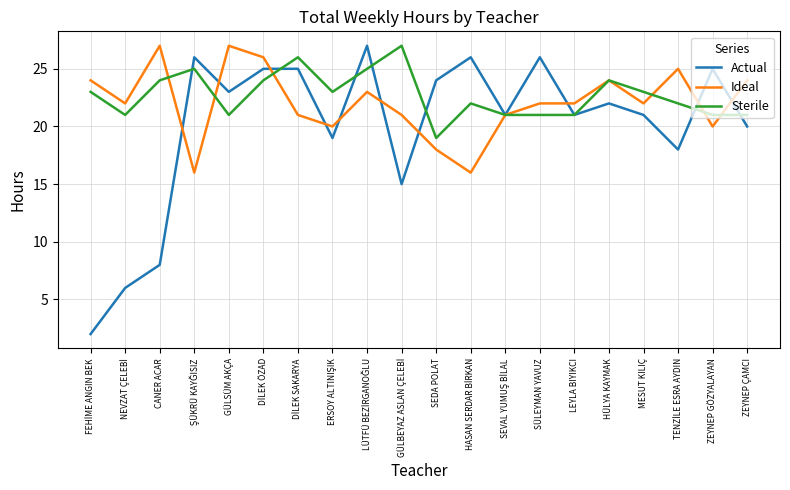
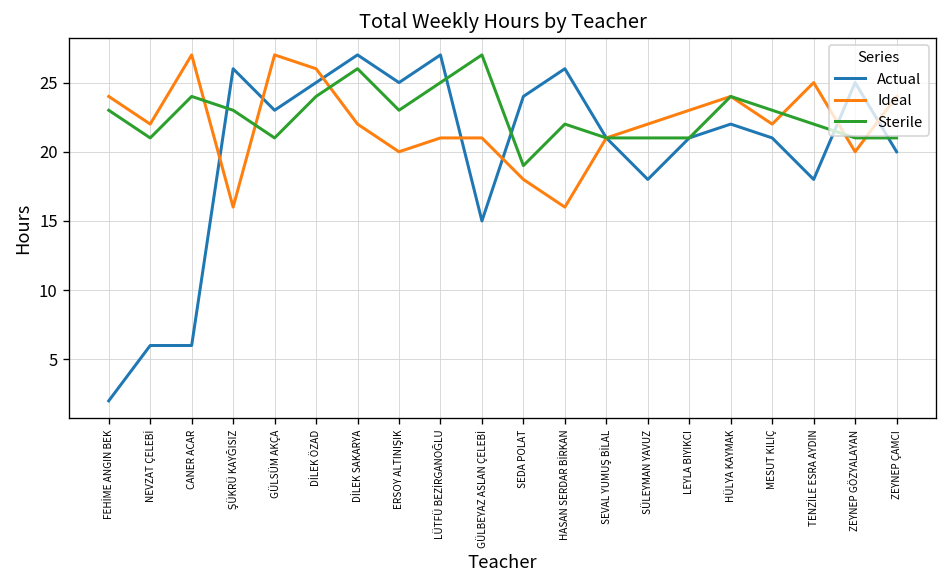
  {
    "Actual": {
      "FEHİME ANGIN BEK": 2,
      "NEVZAT ÇELEBİ": 6,
-     "CANER ACAR": 8,
+     "CANER ACAR": 6,
      "ŞÜKRÜ KAYĞISIZ": 26,
      "GÜLSÜM AKÇA": 23,
      "DİLEK ÖZAD": 25,
-     "DİLEK SAKARYA": 25,
-     "ERSOY ALTINIŞIK": 19,
+     "DİLEK SAKARYA": 27,
+     "ERSOY ALTINIŞIK": 25,
      "LÜTFÜ BEZİRGANOĞLU": 27,
      "GÜLBEYAZ ASLAN ÇELEBİ": 15,
      "SEDA POLAT": 24,
      "HASAN SERDAR BİRKAN": 26,
-     "SÜLEYMAN YAVUZ": 26,
+     "SÜLEYMAN YAVUZ": 18,
      "HÜLYA KAYMAK": 22,
      "MESUT KILIÇ": 21,
      "TENZİLE ESRA AYDIN": 18,
      "ZEYNEP ÇAMCI": 20
    },
    "Ideal": {
      "FEHİME ANGIN BEK": 24,
      "NEVZAT ÇELEBİ": 22,
      "CANER ACAR": 27,
      "ŞÜKRÜ KAYĞISIZ": 16,
      "GÜLSÜM AKÇA": 27,
      "DİLEK ÖZAD": 26,
-     "DİLEK SAKARYA": 21,
+     "DİLEK SAKARYA": 22,
      "ERSOY ALTINIŞIK": 20,
-     "LÜTFÜ BEZİRGANOĞLU": 23,
+     "LÜTFÜ BEZİRGANOĞLU": 21,
      "GÜLBEYAZ ASLAN ÇELEBİ": 21,
      "SEDA POLAT": 18,
      "HASAN SERDAR BİRKAN": 16,
      "SÜLEYMAN YAVUZ": 22,
-     "LEYLA BIYIKCI": 22,
+     "LEYLA BIYIKCI": 23,
      "MESUT KILIÇ": 22,
      "TENZİLE ESRA AYDIN": 25,
      "ZEYNEP GÖZYALAYAN": 20
    },
    "Sterile": {
      "FEHİME ANGIN BEK": 23,
      "NEVZAT ÇELEBİ": 21,
      "CANER ACAR": 24,
-     "ŞÜKRÜ KAYĞISIZ": 25,
+     "ŞÜKRÜ KAYĞISIZ": 23,
      "GÜLSÜM AKÇA": 21,
      "DİLEK ÖZAD": 24,
      "DİLEK SAKARYA": 26,
      "ERSOY ALTINIŞIK": 23,
      "LÜTFÜ BEZİRGANOĞLU": 25,
      "GÜLBEYAZ ASLAN ÇELEBİ": 27,
      "SEDA POLAT": 19,
      "HASAN SERDAR BİRKAN": 22,
      "SÜLEYMAN YAVUZ": 21,
      "MESUT KILIÇ": 23,
      "TENZİLE ESRA AYDIN": 22
    }
  }
